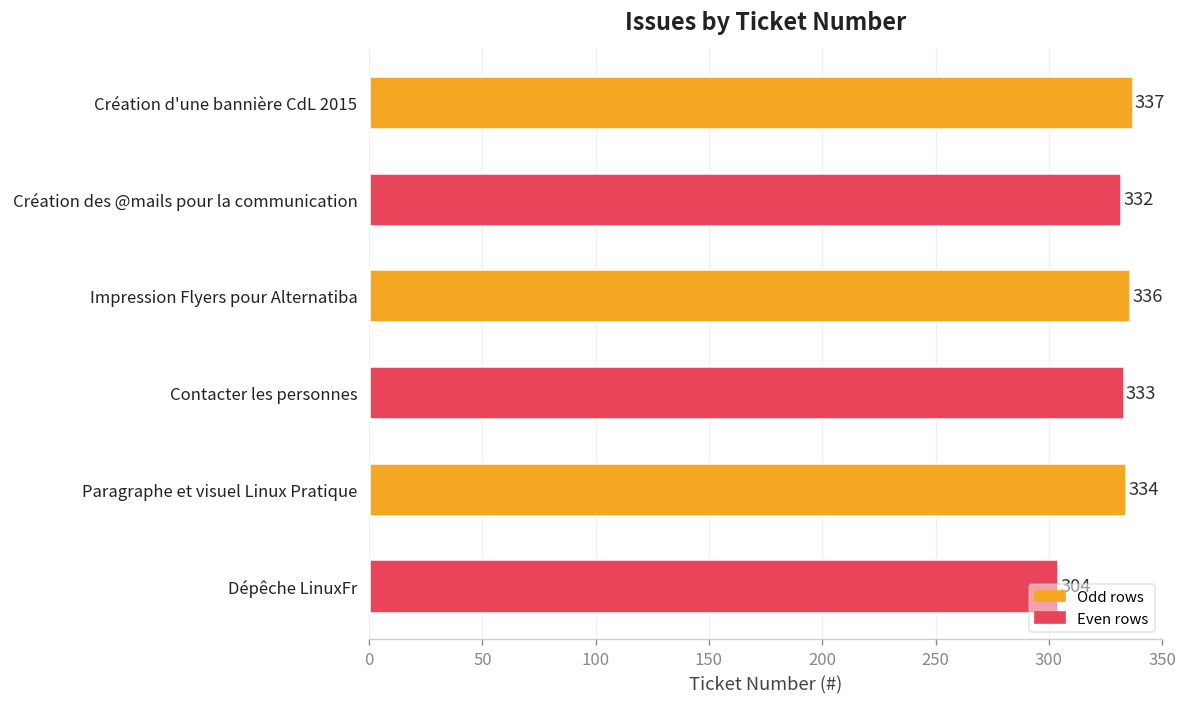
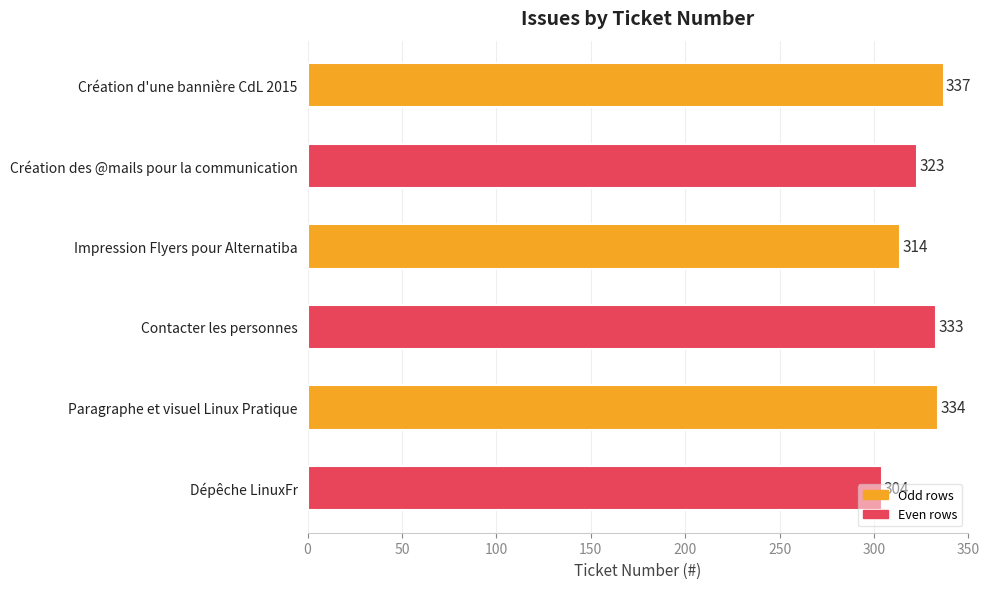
  {
    "Création d'une bannière CdL 2015": 337,
-   "Création des @mails pour la communication": 332,
-   "Impression Flyers pour Alternatiba": 336,
+   "Création des @mails pour la communication": 323,
+   "Impression Flyers pour Alternatiba": 314,
    "Contacter les personnes": 333,
    "Paragraphe et visuel Linux Pratique": 334
  }
